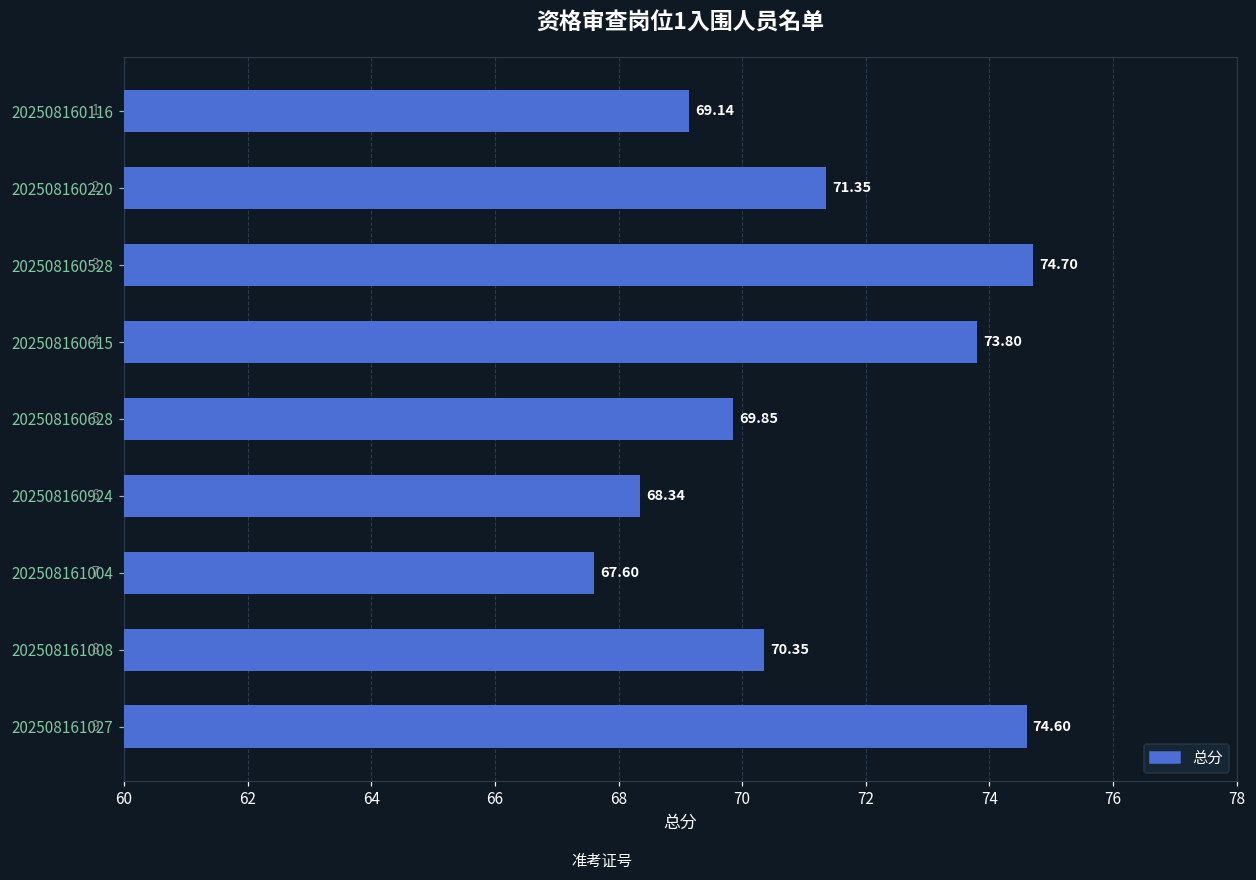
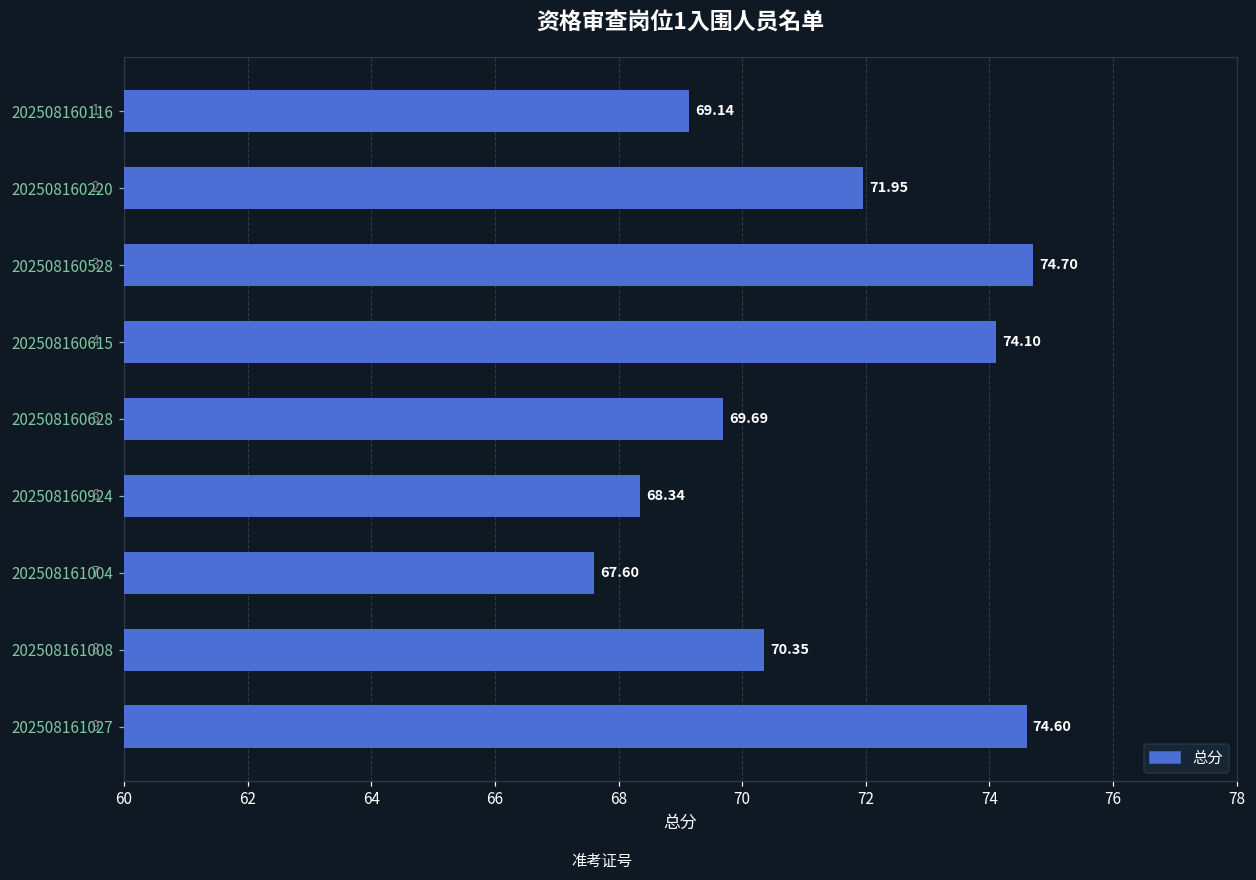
  {
    "202508160116": 69.14,
-   "202508160220": 71.35,
+   "202508160220": 71.95,
    "202508160528": 74.70,
-   "202508160615": 73.80,
-   "202508160628": 69.85,
+   "202508160615": 74.10,
+   "202508160628": 69.69,
    "202508160924": 68.34,
    "202508161004": 67.60,
    "202508161008": 70.35,
    "202508161027": 74.60
  }
